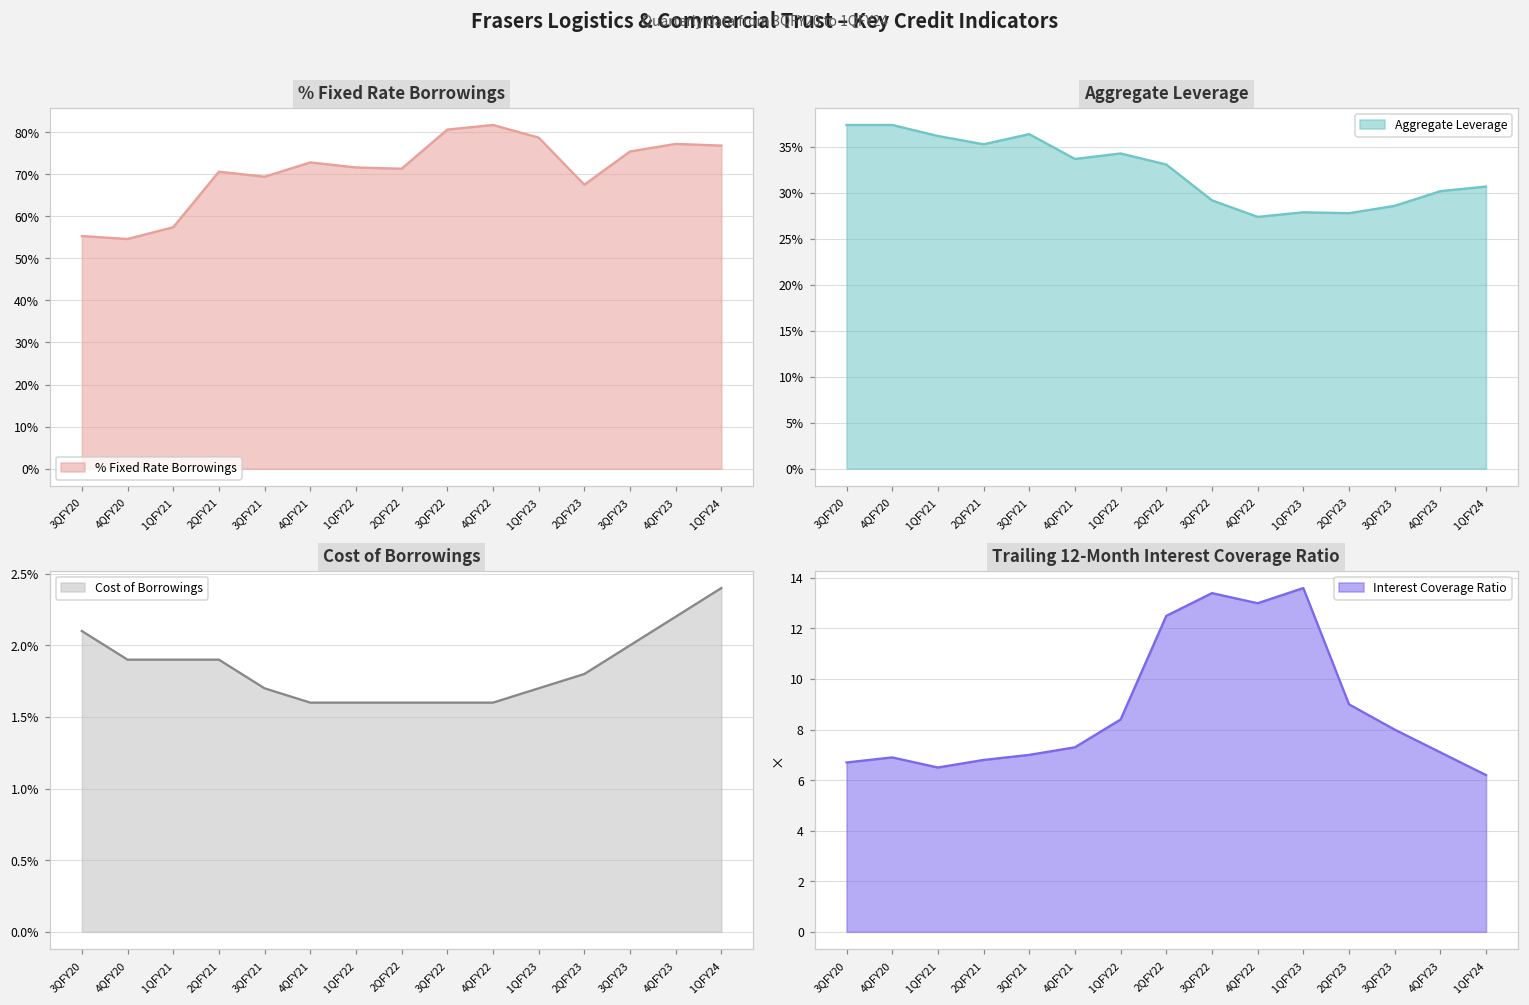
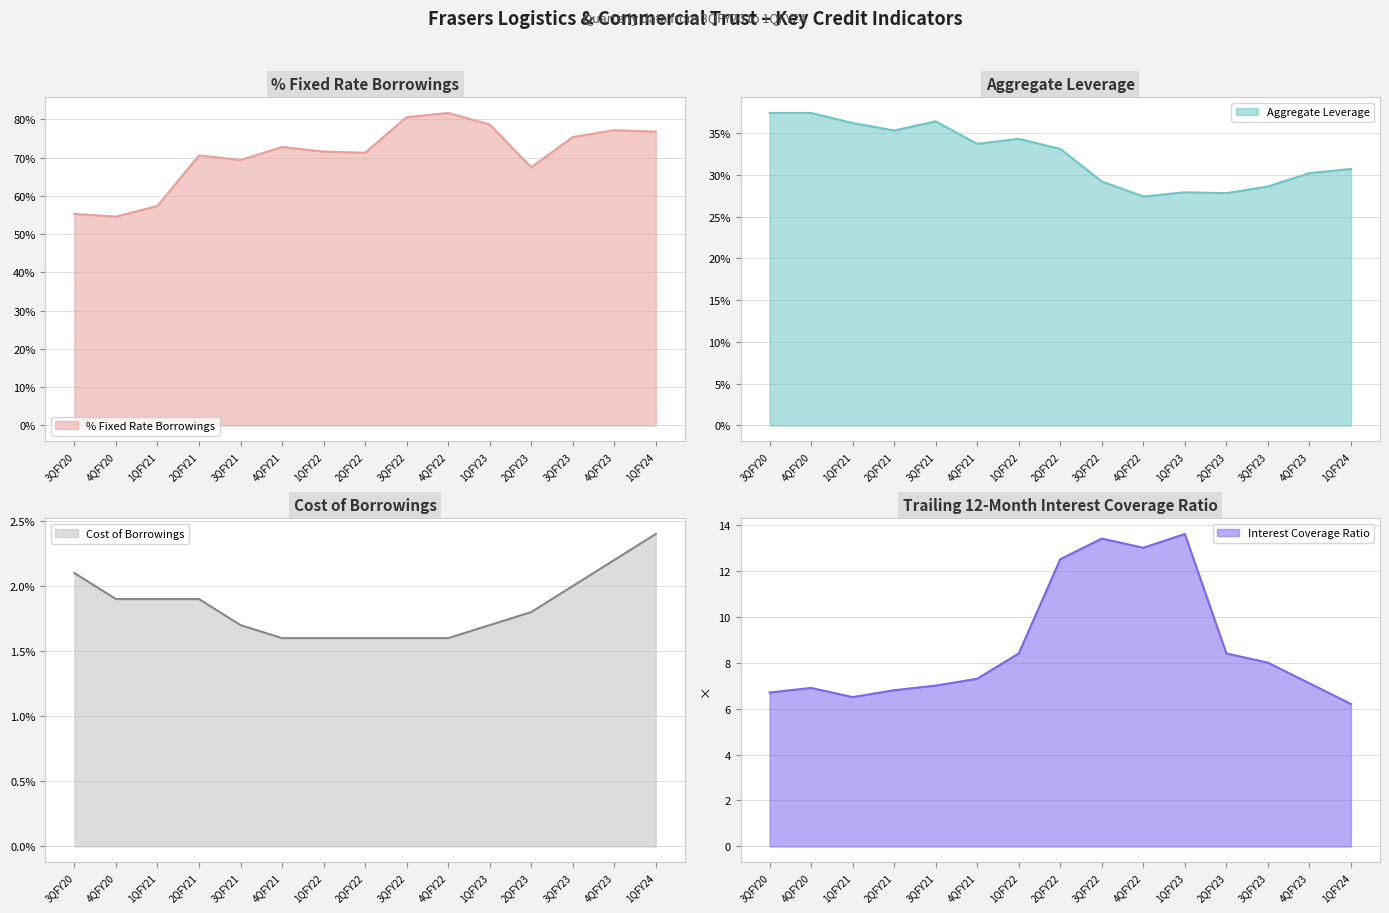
  {
    "% Fixed Rate Borrowings": {
      "3QFY20": "55%",
      "4QFY20": "55%",
      "1QFY21": "57%",
      "2QFY21": "71%",
      "3QFY21": "69%",
      "4QFY21": "73%",
      "1QFY22": "72%",
      "2QFY22": "71%",
      "3QFY22": "81%",
      "4QFY22": "82%",
      "1QFY23": "79%",
      "2QFY23": "68%",
      "3QFY23": "75%",
      "4QFY23": "77%",
      "1QFY24": "77%"
    },
    "Aggregate Leverage": {
      "3QFY20": "37%",
      "4QFY20": "37%",
      "1QFY21": "36%",
      "2QFY21": "35%",
      "3QFY21": "36%",
      "4QFY21": "34%",
      "1QFY22": "34%",
      "2QFY22": "33%",
      "3QFY22": "29%",
      "4QFY22": "27%",
      "1QFY23": "28%",
      "2QFY23": "28%",
      "3QFY23": "29%",
      "4QFY23": "30%",
      "1QFY24": "31%"
    },
    "Cost of Borrowings": {
      "3QFY20": "2.10%",
      "4QFY20": "1.90%",
      "1QFY21": "1.90%",
      "2QFY21": "1.90%",
      "3QFY21": "1.70%",
      "4QFY21": "1.60%",
      "1QFY22": "1.60%",
      "2QFY22": "1.60%",
      "3QFY22": "1.60%",
      "4QFY22": "1.60%",
      "1QFY23": "1.70%",
      "2QFY23": "1.80%",
      "3QFY23": "2.00%",
      "4QFY23": "2.20%",
      "1QFY24": "2.40%"
    },
    "Trailing 12-Month Interest Coverage Ratio": {
      "3QFY20": "6.7",
      "4QFY20": "6.9",
      "1QFY21": "6.5",
      "2QFY21": "6.8",
      "3QFY21": "7.0",
      "4QFY21": "7.3",
      "1QFY22": "8.4",
      "2QFY22": "12.5",
      "3QFY22": "13.4",
      "4QFY22": "13.0",
      "1QFY23": "13.6",
-     "2QFY23": "9.0",
+     "2QFY23": "8.4",
      "3QFY23": "8.0",
      "4QFY23": "7.1",
      "1QFY24": "6.2"
    }
  }
